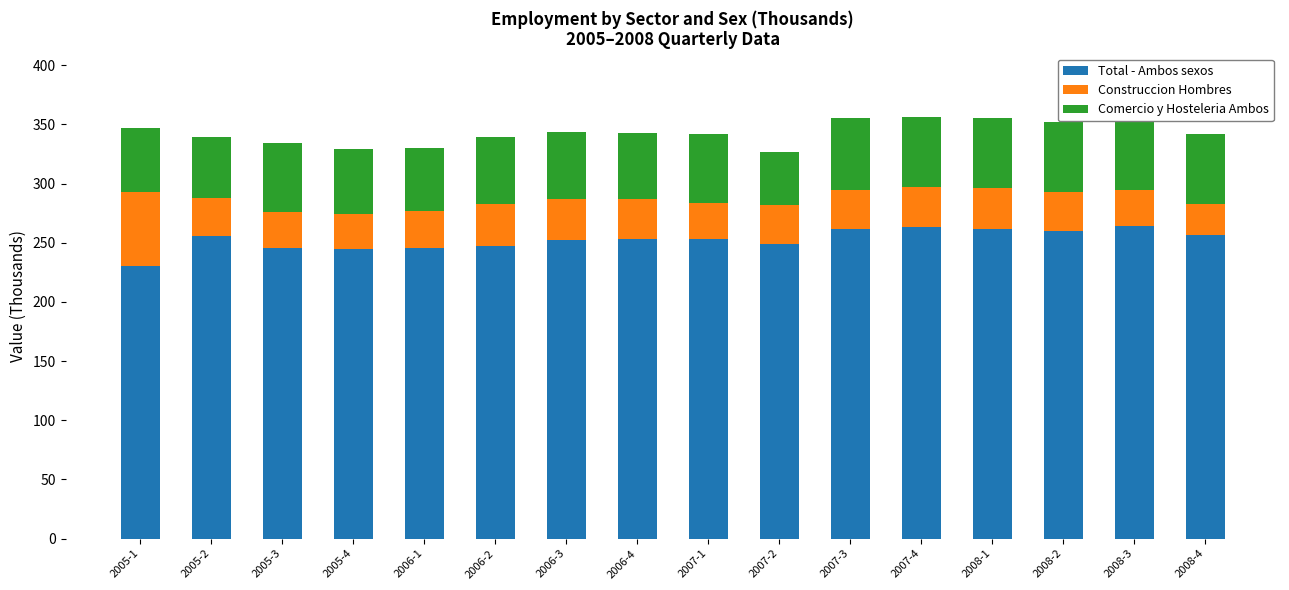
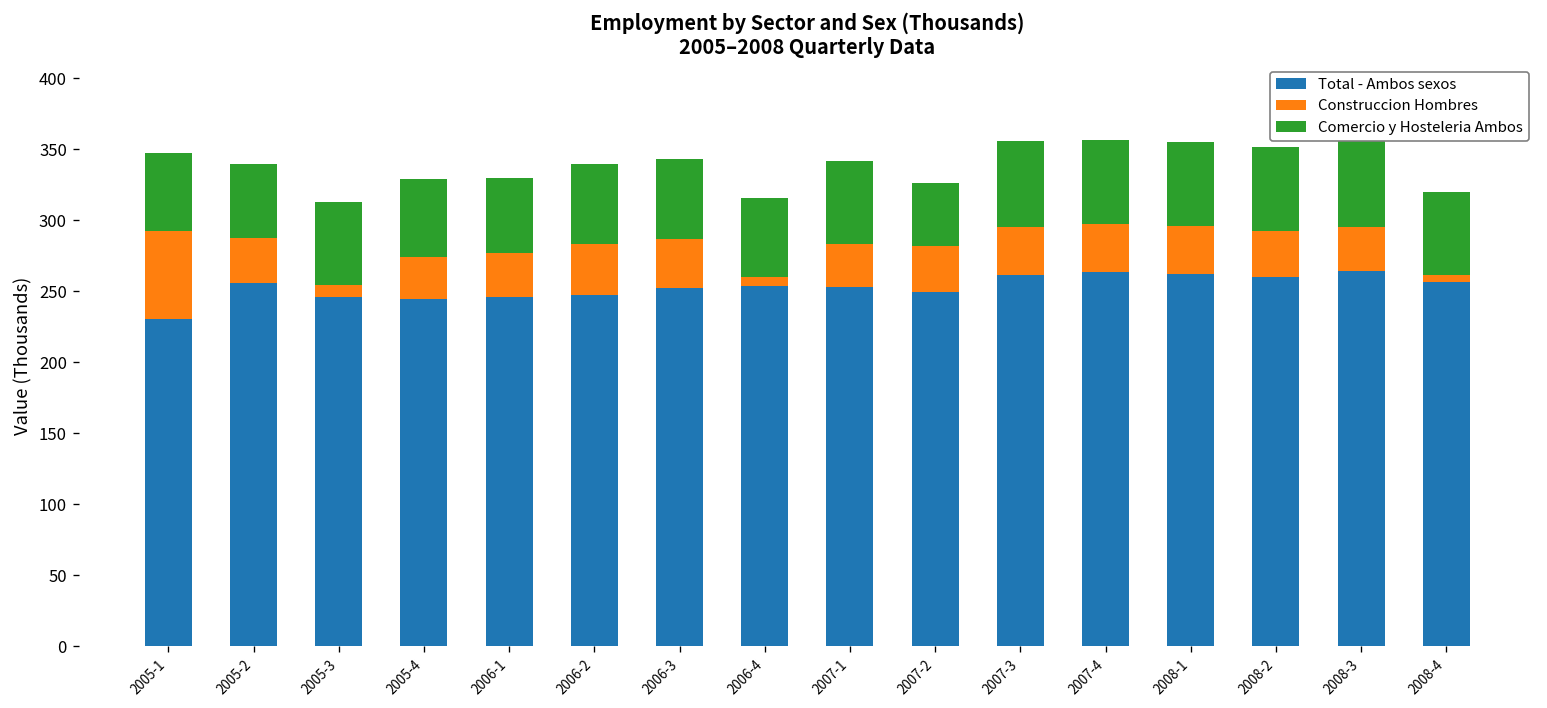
  {
    "Total - Ambos sexos": {
      "2005-1": 231,
      "2005-2": 256,
      "2005-3": 246,
      "2005-4": 244,
      "2006-1": 246,
      "2006-2": 247,
      "2006-3": 252,
      "2006-4": 253,
      "2007-1": 253,
      "2007-2": 249,
      "2007-3": 261,
      "2007-4": 264,
      "2008-1": 262,
      "2008-2": 260,
      "2008-3": 264,
      "2008-4": 256
    },
    "Construccion Hombres": {
      "2005-1": 62,
      "2005-2": 32,
-     "2005-3": 30,
+     "2005-3": 9,
      "2005-4": 30,
      "2006-1": 31,
      "2006-2": 36,
      "2006-3": 35,
-     "2006-4": 34,
+     "2006-4": 7,
      "2007-1": 31,
      "2007-2": 33,
      "2007-3": 34,
      "2007-4": 34,
      "2008-1": 34,
      "2008-2": 33,
      "2008-3": 31,
-     "2008-4": 27
+     "2008-4": 5
    },
    "Comercio y Hosteleria Ambos": {
      "2005-1": 55,
      "2005-2": 52,
      "2005-3": 59,
      "2005-4": 55,
      "2006-1": 53,
      "2006-2": 56,
      "2006-3": 57,
      "2006-4": 56,
      "2007-1": 58,
      "2007-2": 44,
      "2007-3": 61,
      "2007-4": 59,
      "2008-1": 59,
      "2008-2": 59,
      "2008-4": 59
    }
  }
